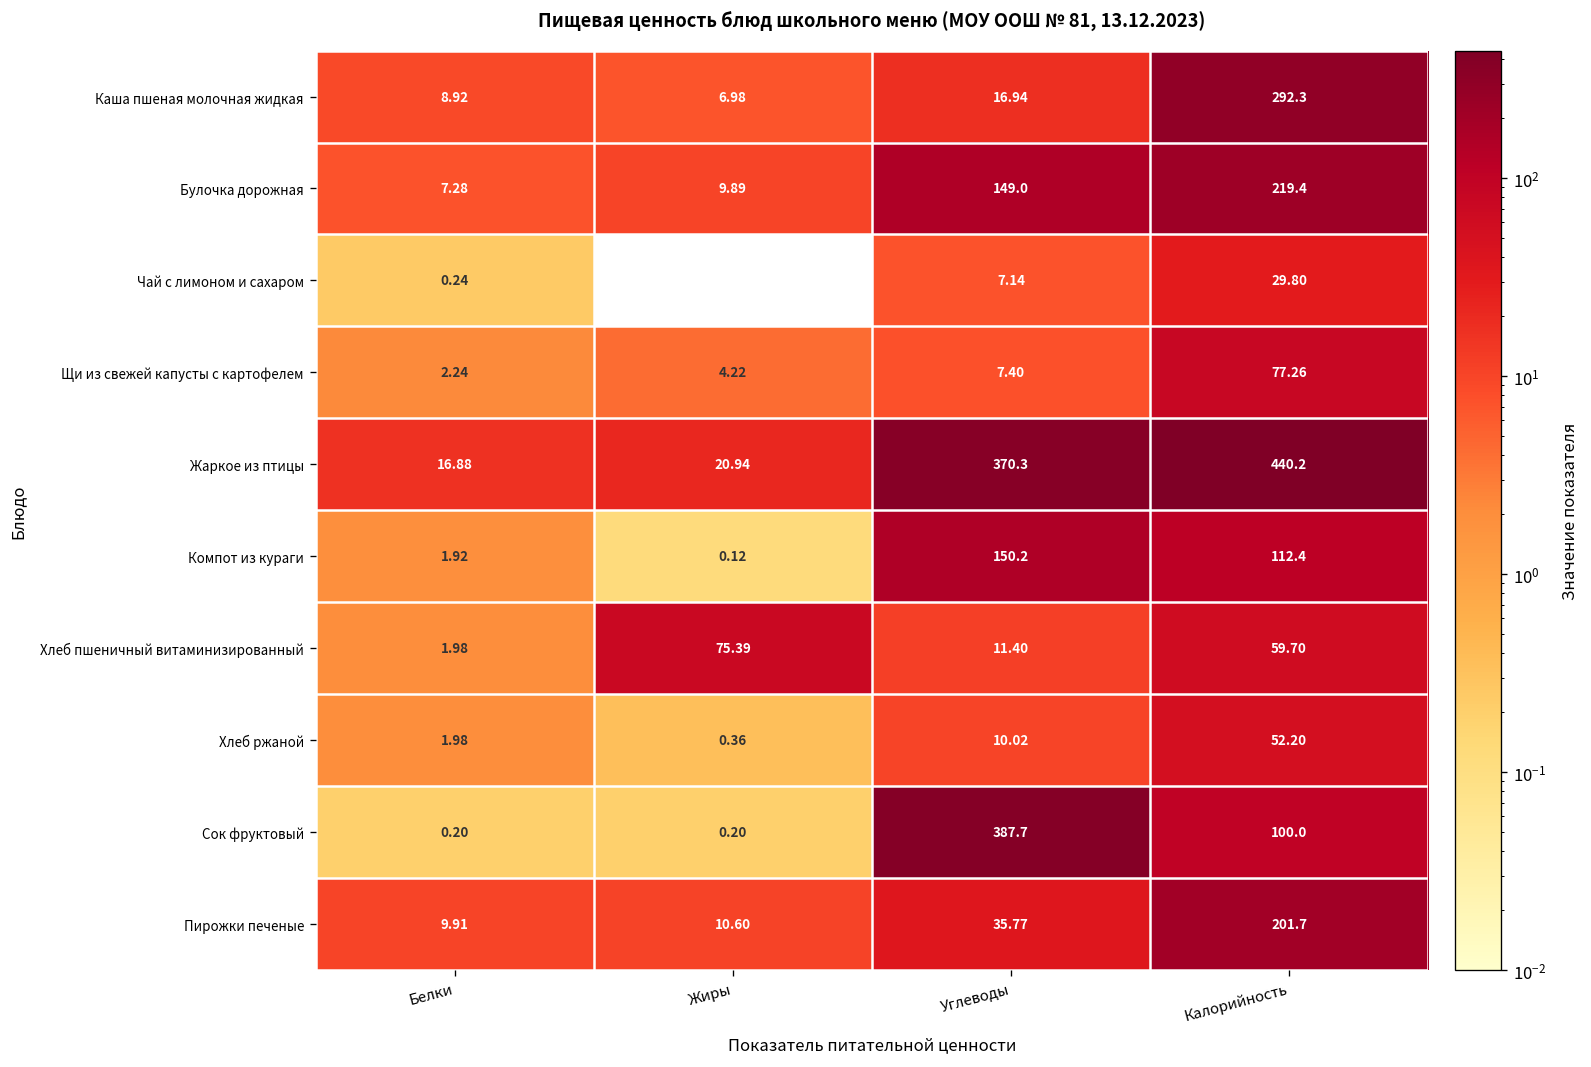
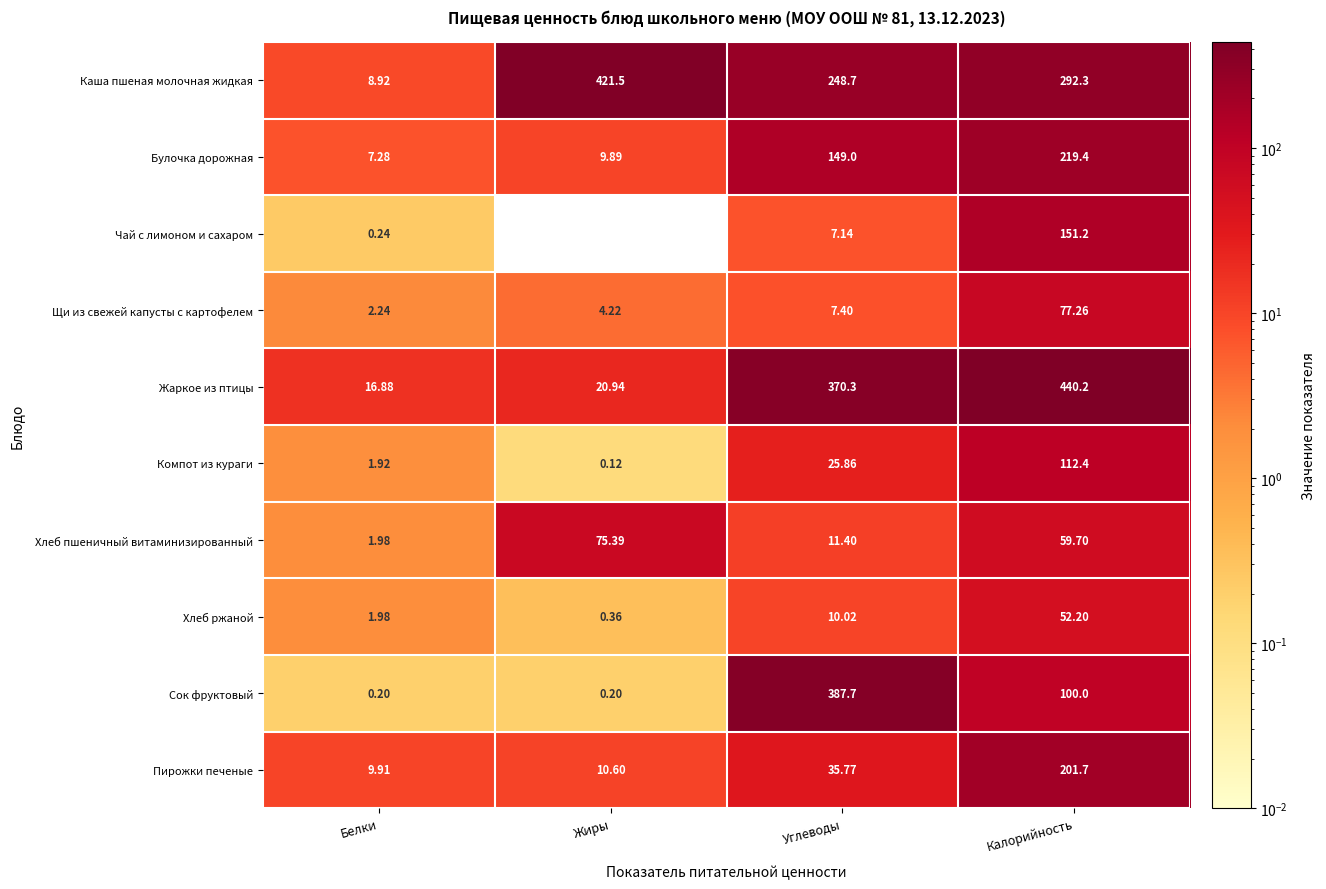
  {
    "Каша пшеная молочная жидкая": {
      "Белки": 8.92,
-     "Жиры": 6.98,
-     "Углеводы": 16.94,
+     "Жиры": 421.5,
+     "Углеводы": 248.7,
      "Калорийность": 292.3
    },
    "Булочка дорожная": {
      "Белки": 7.28,
      "Жиры": 9.89,
      "Углеводы": 149.0,
      "Калорийность": 219.4
    },
    "Чай с лимоном и сахаром": {
      "Белки": 0.24,
      "Углеводы": 7.14,
-     "Калорийность": 29.80
+     "Калорийность": 151.2
    },
    "Щи из свежей капусты с картофелем": {
      "Белки": 2.24,
      "Жиры": 4.22,
      "Углеводы": 7.40,
      "Калорийность": 77.26
    },
    "Жаркое из птицы": {
      "Белки": 16.88,
      "Жиры": 20.94,
      "Углеводы": 370.3,
      "Калорийность": 440.2
    },
    "Компот из кураги": {
      "Белки": 1.92,
      "Жиры": 0.12,
-     "Углеводы": 150.2,
+     "Углеводы": 25.86,
      "Калорийность": 112.4
    },
    "Хлеб пшеничный витаминизированный": {
      "Белки": 1.98,
      "Жиры": 75.39,
      "Углеводы": 11.40,
      "Калорийность": 59.70
    },
    "Хлеб ржаной": {
      "Белки": 1.98,
      "Жиры": 0.36,
      "Углеводы": 10.02,
      "Калорийность": 52.20
    },
    "Сок фруктовый": {
      "Белки": 0.20,
      "Жиры": 0.20,
      "Углеводы": 387.7,
      "Калорийность": 100.0
    },
    "Пирожки печеные": {
      "Белки": 9.91,
      "Жиры": 10.60,
      "Углеводы": 35.77,
      "Калорийность": 201.7
    }
  }
